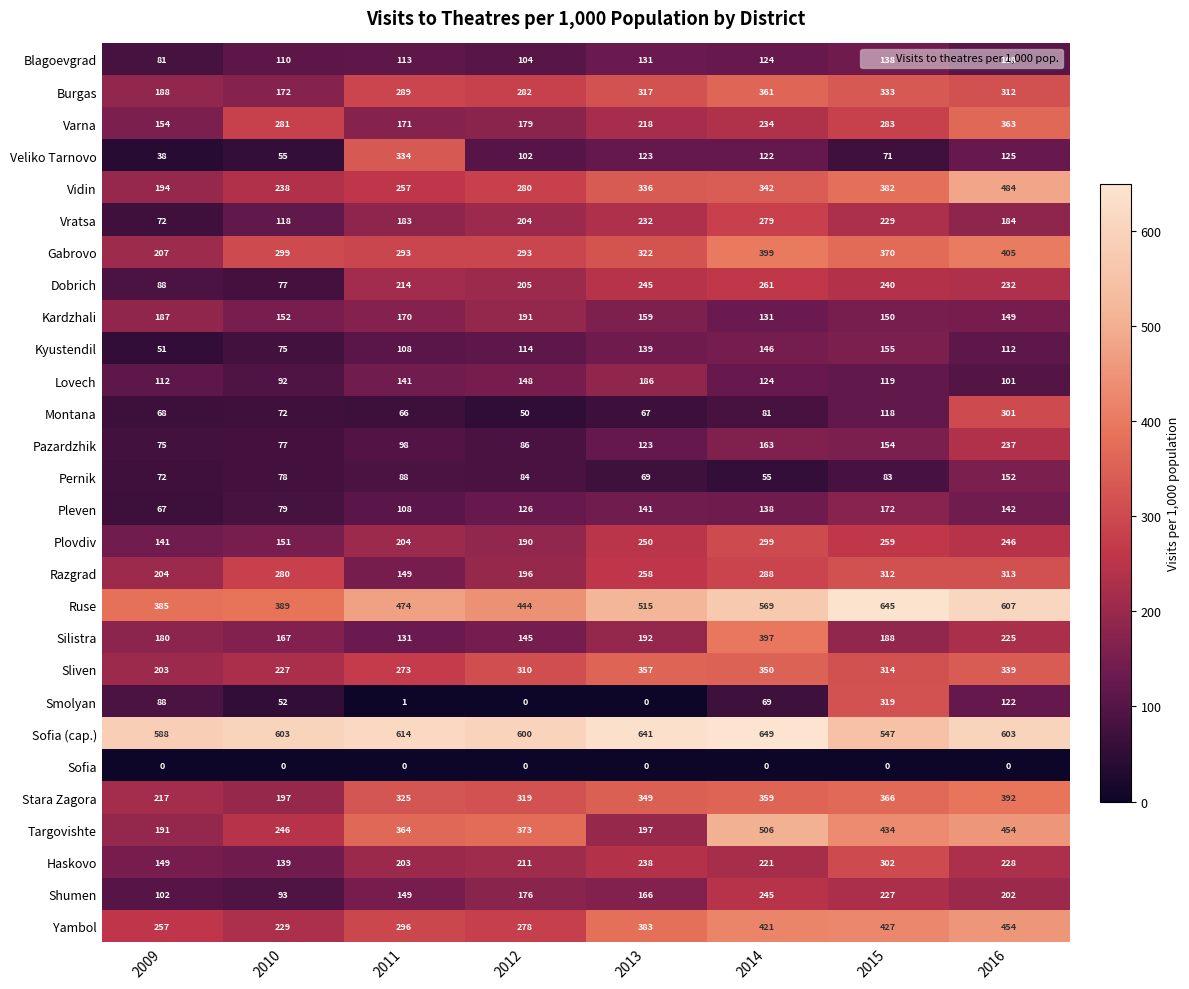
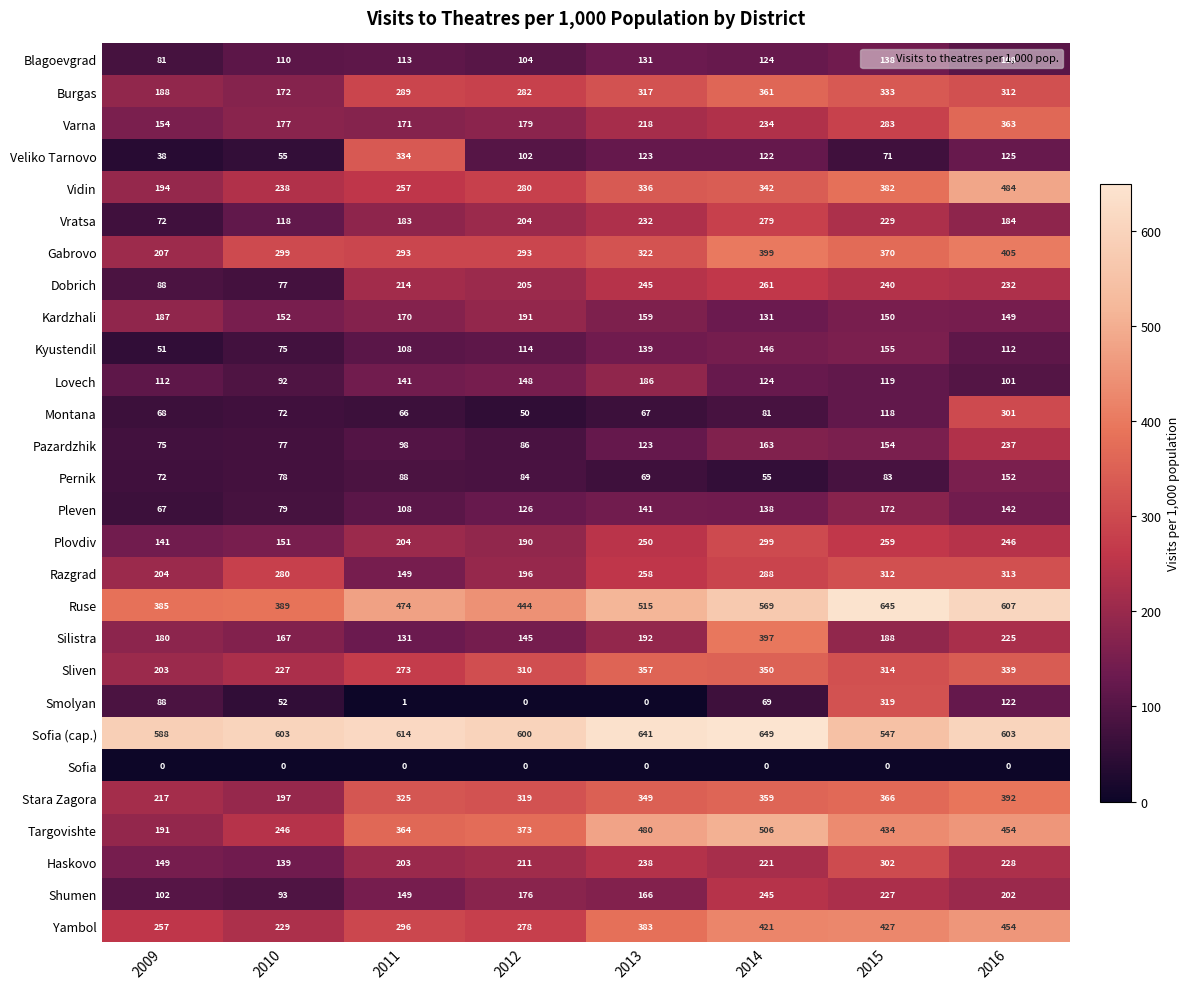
  {
    "Varna": {
      "2009": 154,
-     "2010": 281,
+     "2010": 177,
      "2011": 171,
      "2012": 179,
      "2013": 218,
      "2014": 234,
      "2015": 283,
      "2016": 363
    },
    "Targovishte": {
      "2009": 191,
      "2010": 246,
      "2011": 364,
      "2012": 373,
-     "2013": 197,
+     "2013": 480,
      "2014": 506,
      "2015": 434,
      "2016": 454
    }
  }
